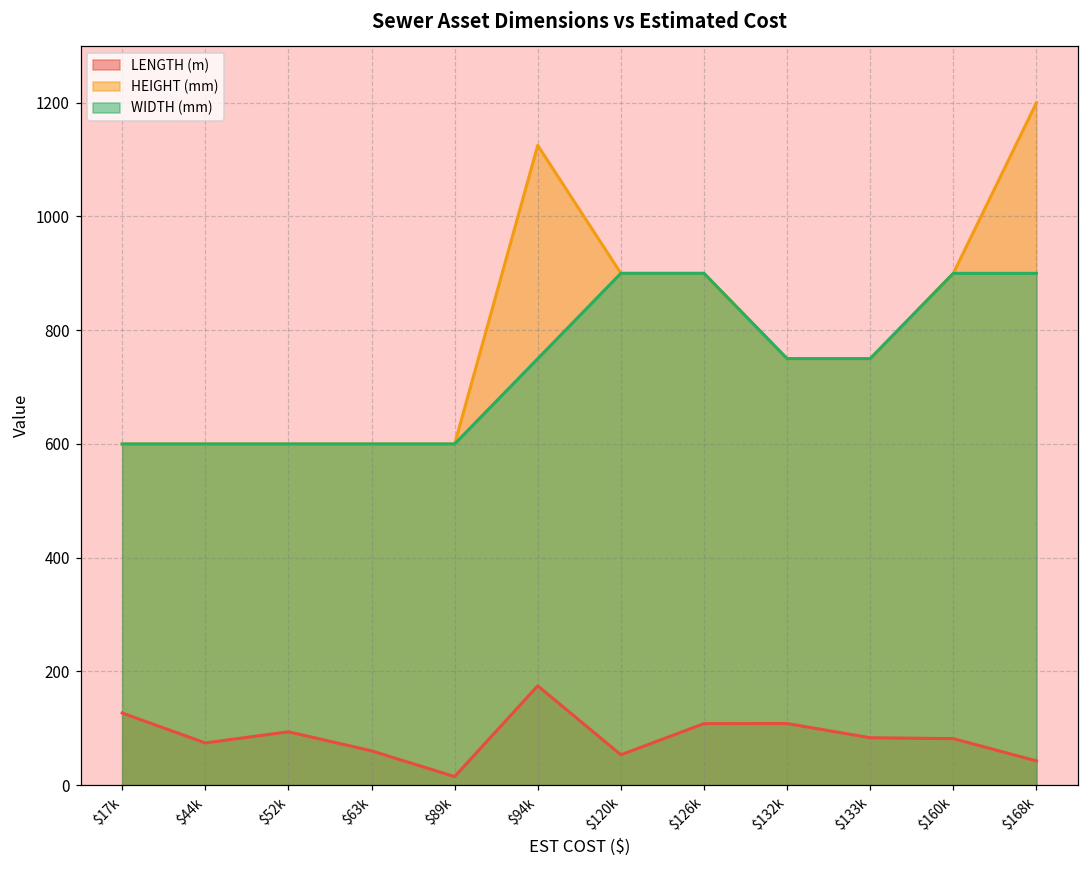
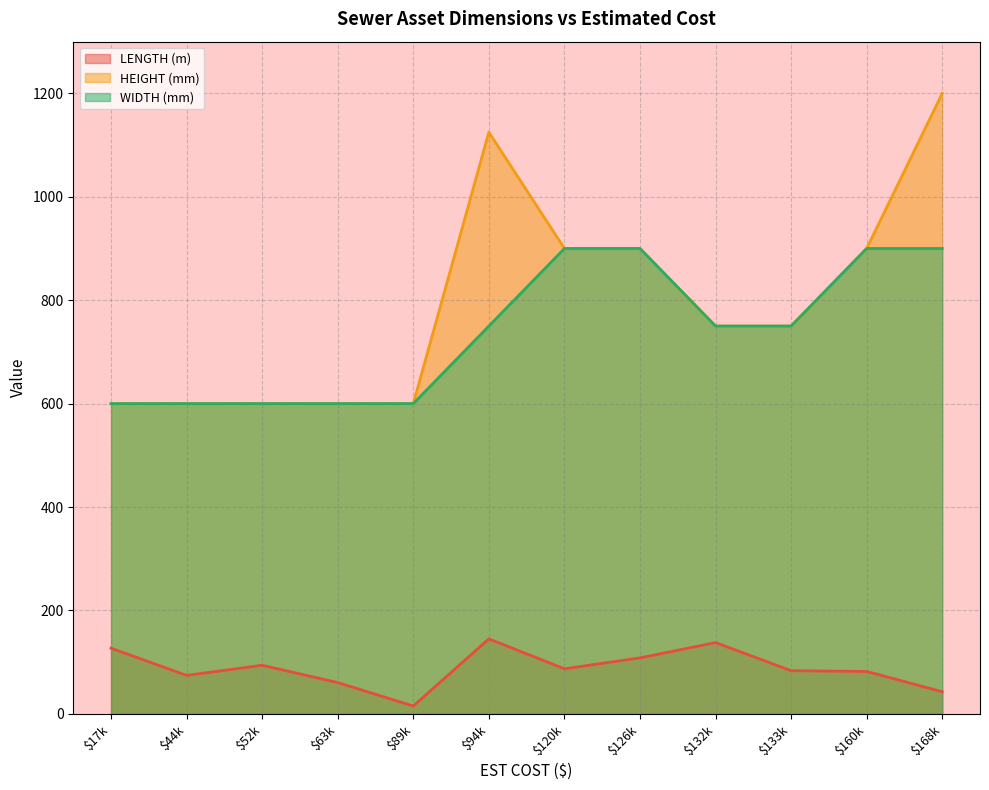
  {
    "LENGTH (m)": {
      "$17k": 130,
      "$44k": 70,
      "$52k": 90,
      "$63k": 60,
      "$89k": 20,
-     "$94k": 170,
-     "$120k": 50,
+     "$94k": 150,
+     "$120k": 90,
      "$126k": 110,
-     "$132k": 110,
+     "$132k": 140,
      "$133k": 80,
      "$160k": 80,
      "$168k": 40
    },
    "HEIGHT (mm)": {
      "$94k": 1130,
      "$168k": 1200
    },
    "WIDTH (mm)": {
      "$94k": 750,
      "$168k": 900
    }
  }
